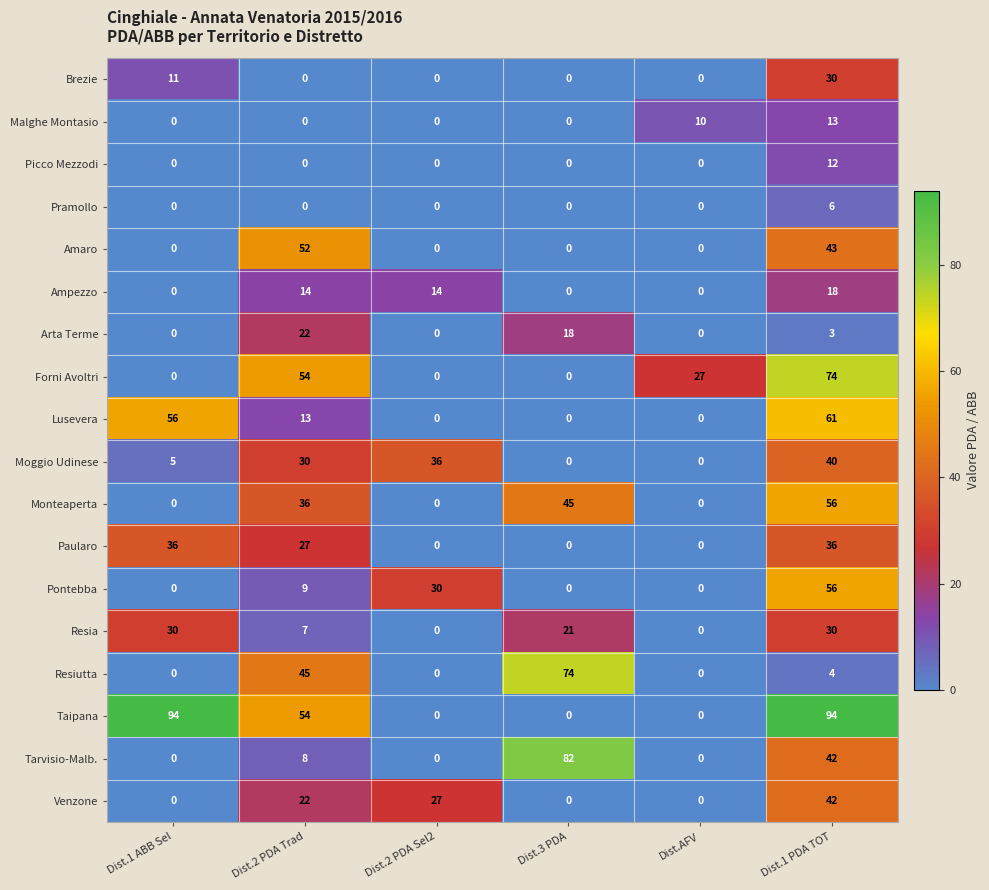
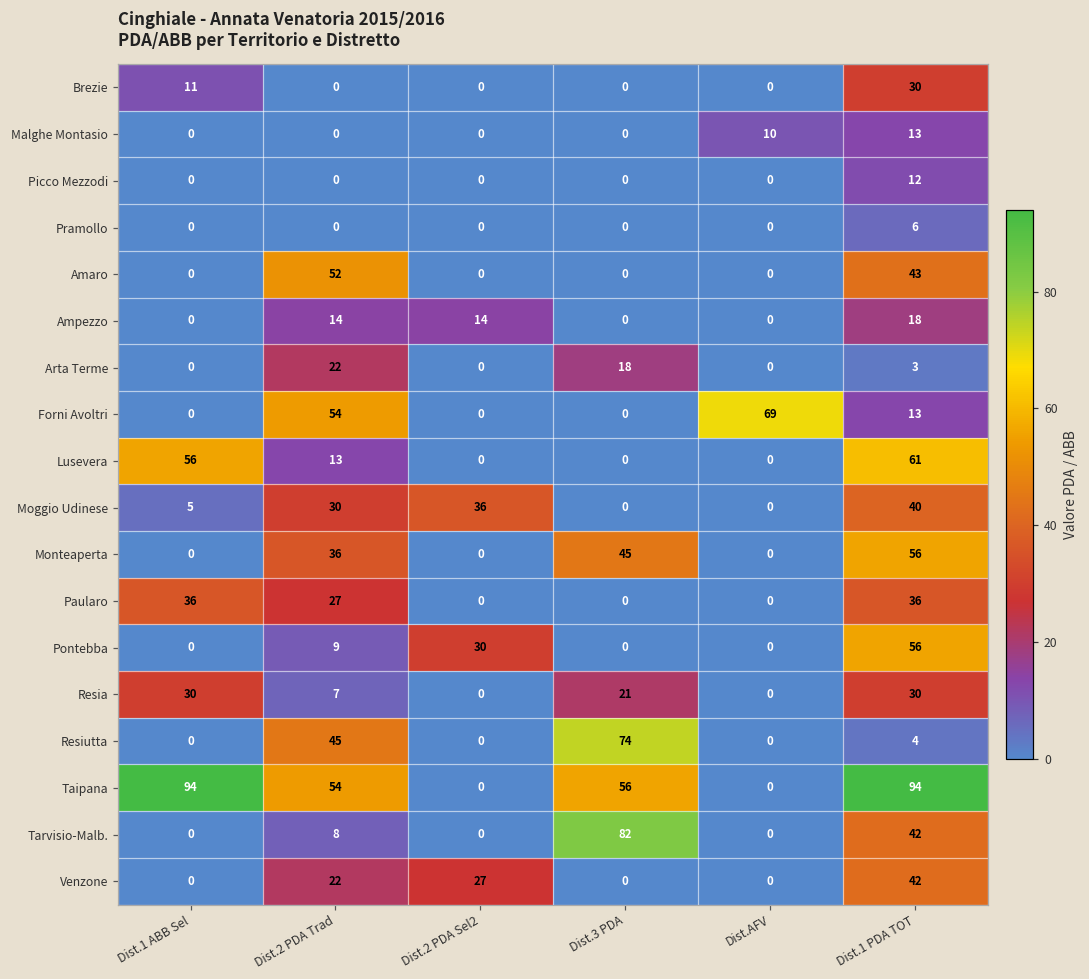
  {
    "Brezie": {
      "Dist.1 ABB Sel": 11,
      "Dist.2 PDA Trad": 0,
      "Dist.2 PDA Sel2": 0,
      "Dist.3 PDA": 0,
      "Dist.AFV": 0,
      "Dist.1 PDA TOT": 30
    },
    "Malghe Montasio": {
      "Dist.1 ABB Sel": 0,
      "Dist.2 PDA Trad": 0,
      "Dist.2 PDA Sel2": 0,
      "Dist.3 PDA": 0,
      "Dist.AFV": 10,
      "Dist.1 PDA TOT": 13
    },
    "Picco Mezzodi": {
      "Dist.1 ABB Sel": 0,
      "Dist.2 PDA Trad": 0,
      "Dist.2 PDA Sel2": 0,
      "Dist.3 PDA": 0,
      "Dist.AFV": 0,
      "Dist.1 PDA TOT": 12
    },
    "Pramollo": {
      "Dist.1 ABB Sel": 0,
      "Dist.2 PDA Trad": 0,
      "Dist.2 PDA Sel2": 0,
      "Dist.3 PDA": 0,
      "Dist.AFV": 0,
      "Dist.1 PDA TOT": 6
    },
    "Amaro": {
      "Dist.1 ABB Sel": 0,
      "Dist.2 PDA Trad": 52,
      "Dist.2 PDA Sel2": 0,
      "Dist.3 PDA": 0,
      "Dist.AFV": 0,
      "Dist.1 PDA TOT": 43
    },
    "Ampezzo": {
      "Dist.1 ABB Sel": 0,
      "Dist.2 PDA Trad": 14,
      "Dist.2 PDA Sel2": 14,
      "Dist.3 PDA": 0,
      "Dist.AFV": 0,
      "Dist.1 PDA TOT": 18
    },
    "Arta Terme": {
      "Dist.1 ABB Sel": 0,
      "Dist.2 PDA Trad": 22,
      "Dist.2 PDA Sel2": 0,
      "Dist.3 PDA": 18,
      "Dist.AFV": 0,
      "Dist.1 PDA TOT": 3
    },
    "Forni Avoltri": {
      "Dist.1 ABB Sel": 0,
      "Dist.2 PDA Trad": 54,
      "Dist.2 PDA Sel2": 0,
      "Dist.3 PDA": 0,
-     "Dist.AFV": 27,
-     "Dist.1 PDA TOT": 74
+     "Dist.AFV": 69,
+     "Dist.1 PDA TOT": 13
    },
    "Lusevera": {
      "Dist.1 ABB Sel": 56,
      "Dist.2 PDA Trad": 13,
      "Dist.2 PDA Sel2": 0,
      "Dist.3 PDA": 0,
      "Dist.AFV": 0,
      "Dist.1 PDA TOT": 61
    },
    "Moggio Udinese": {
      "Dist.1 ABB Sel": 5,
      "Dist.2 PDA Trad": 30,
      "Dist.2 PDA Sel2": 36,
      "Dist.3 PDA": 0,
      "Dist.AFV": 0,
      "Dist.1 PDA TOT": 40
    },
    "Monteaperta": {
      "Dist.1 ABB Sel": 0,
      "Dist.2 PDA Trad": 36,
      "Dist.2 PDA Sel2": 0,
      "Dist.3 PDA": 45,
      "Dist.AFV": 0,
      "Dist.1 PDA TOT": 56
    },
    "Paularo": {
      "Dist.1 ABB Sel": 36,
      "Dist.2 PDA Trad": 27,
      "Dist.2 PDA Sel2": 0,
      "Dist.3 PDA": 0,
      "Dist.AFV": 0,
      "Dist.1 PDA TOT": 36
    },
    "Pontebba": {
      "Dist.1 ABB Sel": 0,
      "Dist.2 PDA Trad": 9,
      "Dist.2 PDA Sel2": 30,
      "Dist.3 PDA": 0,
      "Dist.AFV": 0,
      "Dist.1 PDA TOT": 56
    },
    "Resia": {
      "Dist.1 ABB Sel": 30,
      "Dist.2 PDA Trad": 7,
      "Dist.2 PDA Sel2": 0,
      "Dist.3 PDA": 21,
      "Dist.AFV": 0,
      "Dist.1 PDA TOT": 30
    },
    "Resiutta": {
      "Dist.1 ABB Sel": 0,
      "Dist.2 PDA Trad": 45,
      "Dist.2 PDA Sel2": 0,
      "Dist.3 PDA": 74,
      "Dist.AFV": 0,
      "Dist.1 PDA TOT": 4
    },
    "Taipana": {
      "Dist.1 ABB Sel": 94,
      "Dist.2 PDA Trad": 54,
      "Dist.2 PDA Sel2": 0,
-     "Dist.3 PDA": 0,
+     "Dist.3 PDA": 56,
      "Dist.AFV": 0,
      "Dist.1 PDA TOT": 94
    },
    "Tarvisio-Malb.": {
      "Dist.1 ABB Sel": 0,
      "Dist.2 PDA Trad": 8,
      "Dist.2 PDA Sel2": 0,
      "Dist.3 PDA": 82,
      "Dist.AFV": 0,
      "Dist.1 PDA TOT": 42
    },
    "Venzone": {
      "Dist.1 ABB Sel": 0,
      "Dist.2 PDA Trad": 22,
      "Dist.2 PDA Sel2": 27,
      "Dist.3 PDA": 0,
      "Dist.AFV": 0,
      "Dist.1 PDA TOT": 42
    }
  }
